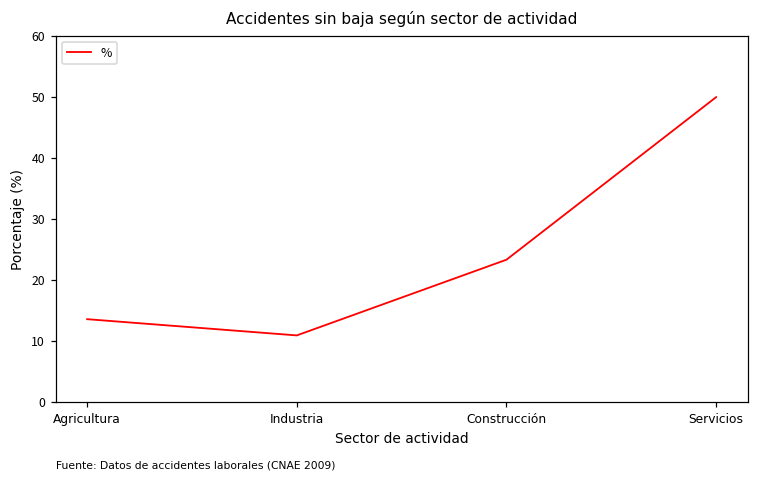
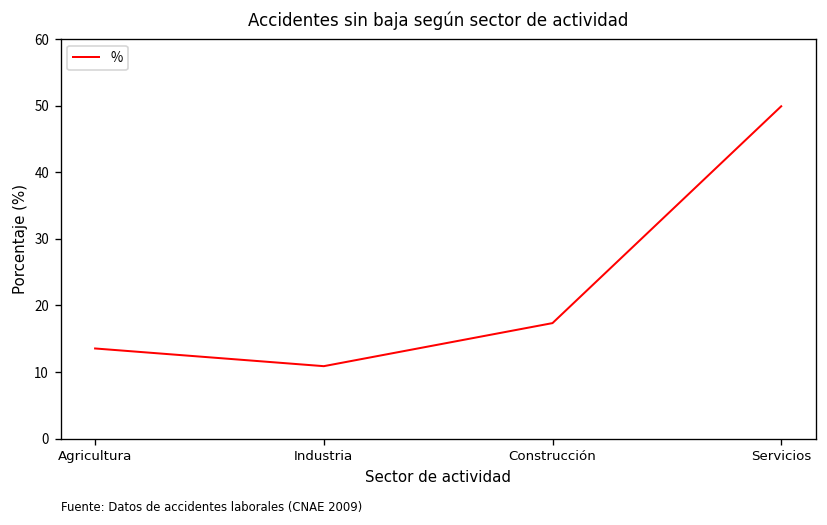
  {
    "Agricultura": 14,
    "Industria": 11,
-   "Construcción": 23,
+   "Construcción": 17,
    "Servicios": 50
  }
